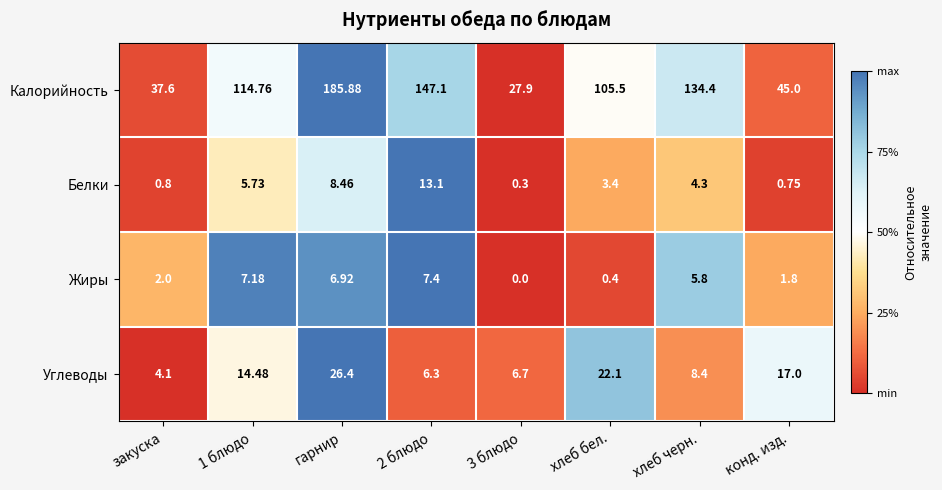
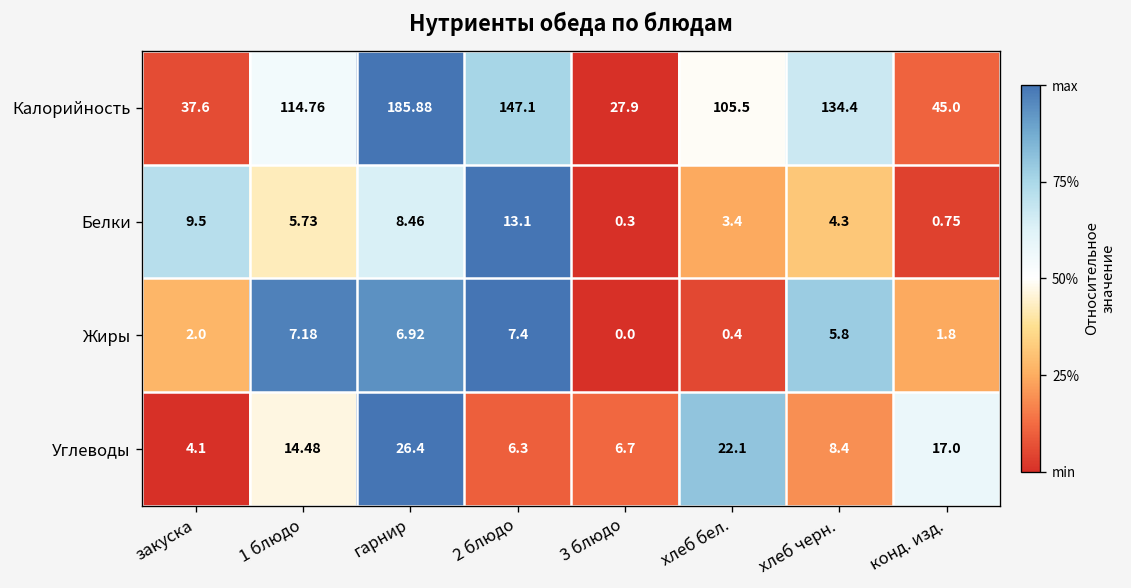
  {
    "Калорийность": {
      "закуска": 37.6,
      "1 блюдо": 114.76,
      "гарнир": 185.88,
      "2 блюдо": 147.1,
      "3 блюдо": 27.9,
      "хлеб бел.": 105.5,
      "хлеб черн.": 134.4,
      "конд. изд.": 45.0
    },
    "Белки": {
-     "закуска": 0.8,
+     "закуска": 9.5,
      "1 блюдо": 5.73,
      "гарнир": 8.46,
      "2 блюдо": 13.1,
      "3 блюдо": 0.3,
      "хлеб бел.": 3.4,
      "хлеб черн.": 4.3,
      "конд. изд.": 0.75
    },
    "Жиры": {
      "закуска": 2.0,
      "1 блюдо": 7.18,
      "гарнир": 6.92,
      "2 блюдо": 7.4,
      "3 блюдо": 0.0,
      "хлеб бел.": 0.4,
      "хлеб черн.": 5.8,
      "конд. изд.": 1.8
    },
    "Углеводы": {
      "закуска": 4.1,
      "1 блюдо": 14.48,
      "гарнир": 26.4,
      "2 блюдо": 6.3,
      "3 блюдо": 6.7,
      "хлеб бел.": 22.1,
      "хлеб черн.": 8.4,
      "конд. изд.": 17.0
    }
  }
